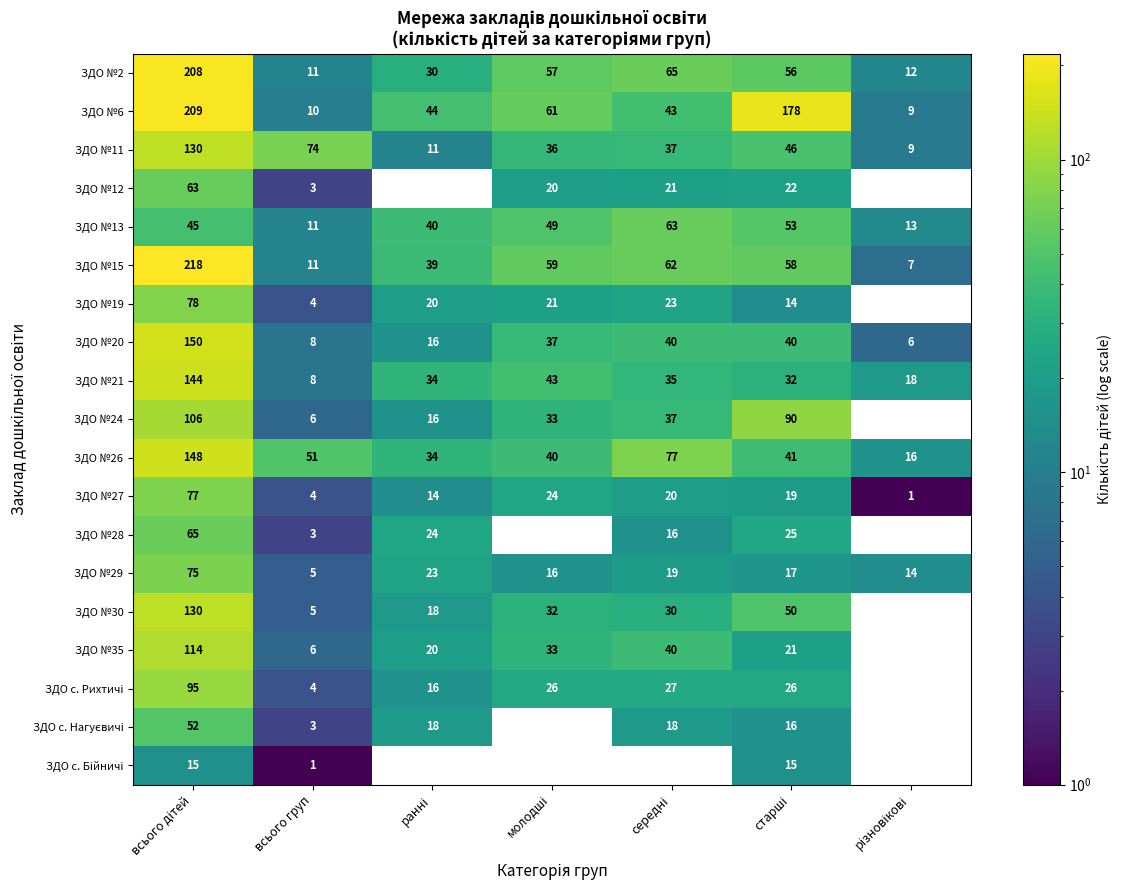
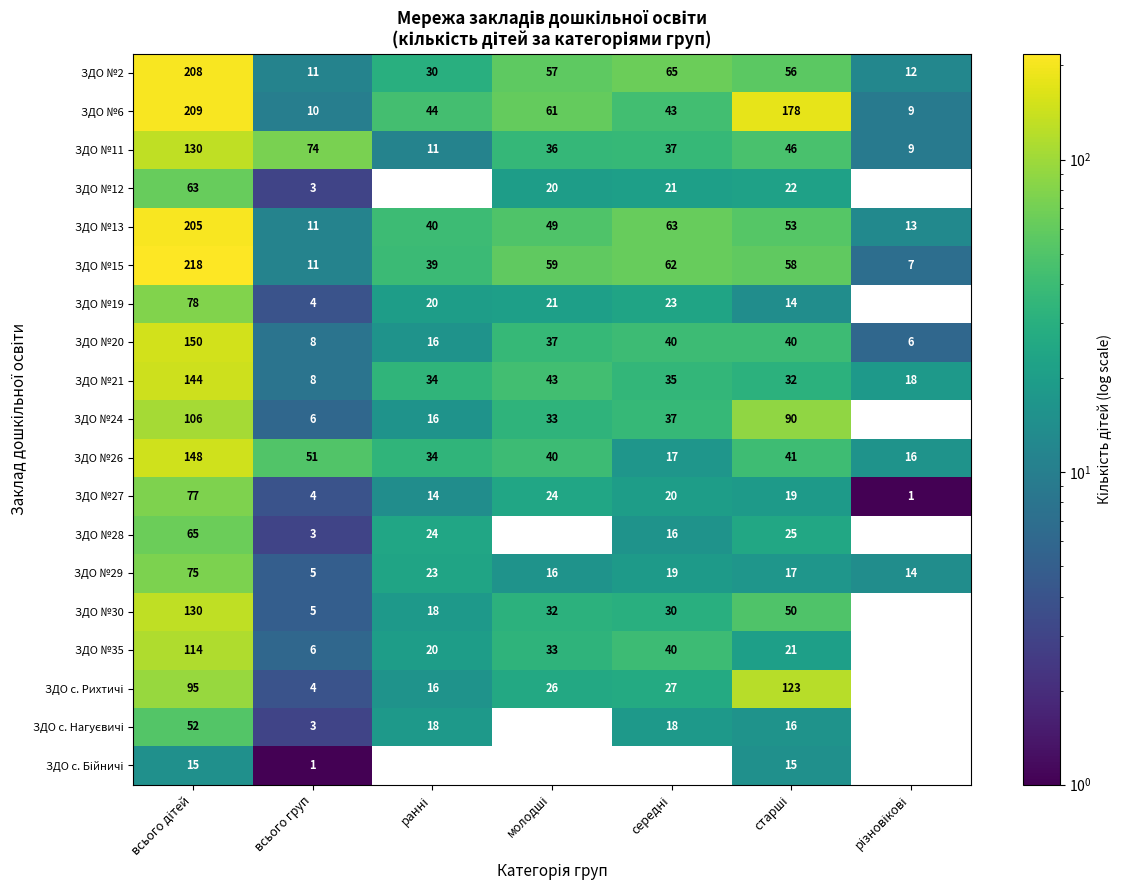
  {
    "ЗДО №2": {
      "всього дітей": 208,
      "всього груп": 11,
      "ранні": 30,
      "молодші": 57,
      "середні": 65,
      "старші": 56,
      "різновікові": 12
    },
    "ЗДО №6": {
      "всього дітей": 209,
      "всього груп": 10,
      "ранні": 44,
      "молодші": 61,
      "середні": 43,
      "старші": 178,
      "різновікові": 9
    },
    "ЗДО №11": {
      "всього дітей": 130,
      "всього груп": 74,
      "ранні": 11,
      "молодші": 36,
      "середні": 37,
      "старші": 46,
      "різновікові": 9
    },
    "ЗДО №12": {
      "всього дітей": 63,
      "всього груп": 3,
      "молодші": 20,
      "середні": 21,
      "старші": 22
    },
    "ЗДО №13": {
-     "всього дітей": 45,
+     "всього дітей": 205,
      "всього груп": 11,
      "ранні": 40,
      "молодші": 49,
      "середні": 63,
      "старші": 53,
      "різновікові": 13
    },
    "ЗДО №15": {
      "всього дітей": 218,
      "всього груп": 11,
      "ранні": 39,
      "молодші": 59,
      "середні": 62,
      "старші": 58,
      "різновікові": 7
    },
    "ЗДО №19": {
      "всього дітей": 78,
      "всього груп": 4,
      "ранні": 20,
      "молодші": 21,
      "середні": 23,
      "старші": 14
    },
    "ЗДО №20": {
      "всього дітей": 150,
      "всього груп": 8,
      "ранні": 16,
      "молодші": 37,
      "середні": 40,
      "старші": 40,
      "різновікові": 6
    },
    "ЗДО №21": {
      "всього дітей": 144,
      "всього груп": 8,
      "ранні": 34,
      "молодші": 43,
      "середні": 35,
      "старші": 32,
      "різновікові": 18
    },
    "ЗДО №24": {
      "всього дітей": 106,
      "всього груп": 6,
      "ранні": 16,
      "молодші": 33,
      "середні": 37,
      "старші": 90
    },
    "ЗДО №26": {
      "всього дітей": 148,
      "всього груп": 51,
      "ранні": 34,
      "молодші": 40,
-     "середні": 77,
+     "середні": 17,
      "старші": 41,
      "різновікові": 16
    },
    "ЗДО №27": {
      "всього дітей": 77,
      "всього груп": 4,
      "ранні": 14,
      "молодші": 24,
      "середні": 20,
      "старші": 19,
      "різновікові": 1
    },
    "ЗДО №28": {
      "всього дітей": 65,
      "всього груп": 3,
      "ранні": 24,
      "середні": 16,
      "старші": 25
    },
    "ЗДО №29": {
      "всього дітей": 75,
      "всього груп": 5,
      "ранні": 23,
      "молодші": 16,
      "середні": 19,
      "старші": 17,
      "різновікові": 14
    },
    "ЗДО №30": {
      "всього дітей": 130,
      "всього груп": 5,
      "ранні": 18,
      "молодші": 32,
      "середні": 30,
      "старші": 50
    },
    "ЗДО №35": {
      "всього дітей": 114,
      "всього груп": 6,
      "ранні": 20,
      "молодші": 33,
      "середні": 40,
      "старші": 21
    },
    "ЗДО с. Рихтичі": {
      "всього дітей": 95,
      "всього груп": 4,
      "ранні": 16,
      "молодші": 26,
      "середні": 27,
-     "старші": 26
+     "старші": 123
    },
    "ЗДО с. Нагуєвичі": {
      "всього дітей": 52,
      "всього груп": 3,
      "ранні": 18,
      "середні": 18,
      "старші": 16
    },
    "ЗДО с. Бійничі": {
      "всього дітей": 15,
      "всього груп": 1,
      "старші": 15
    }
  }
